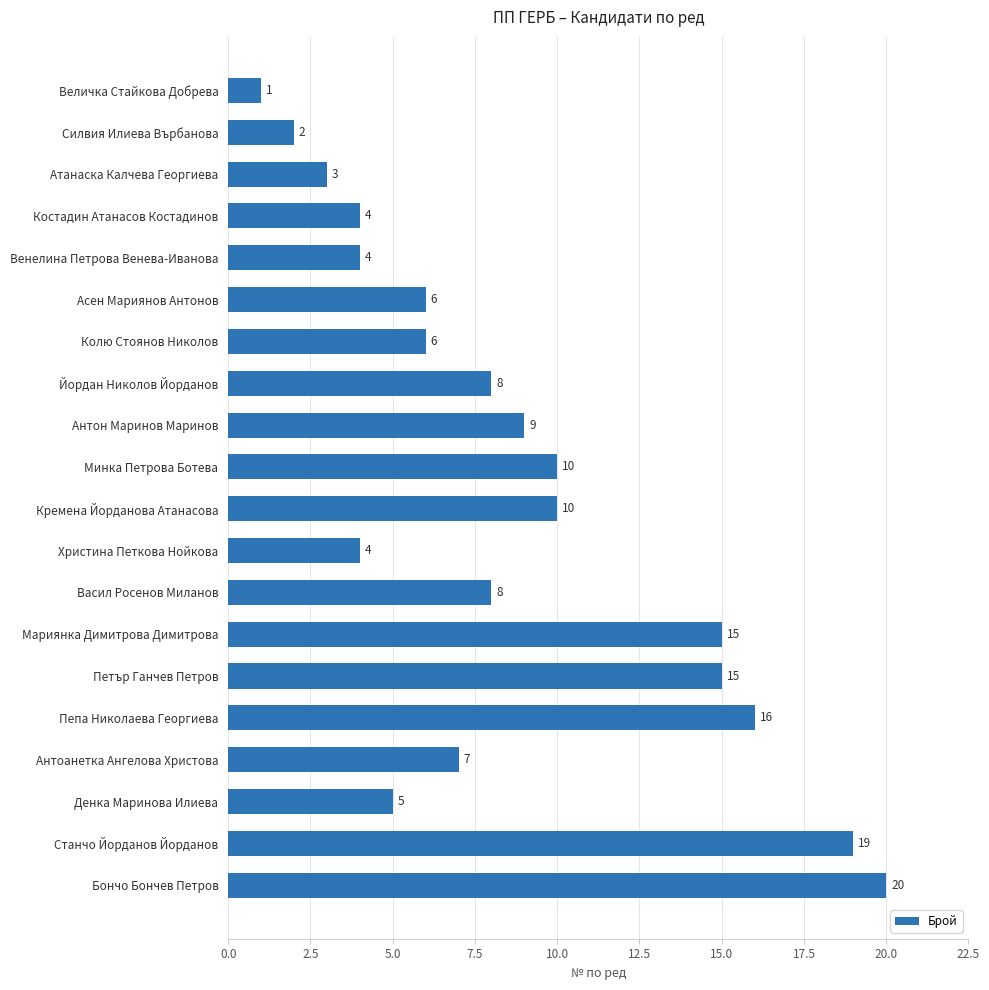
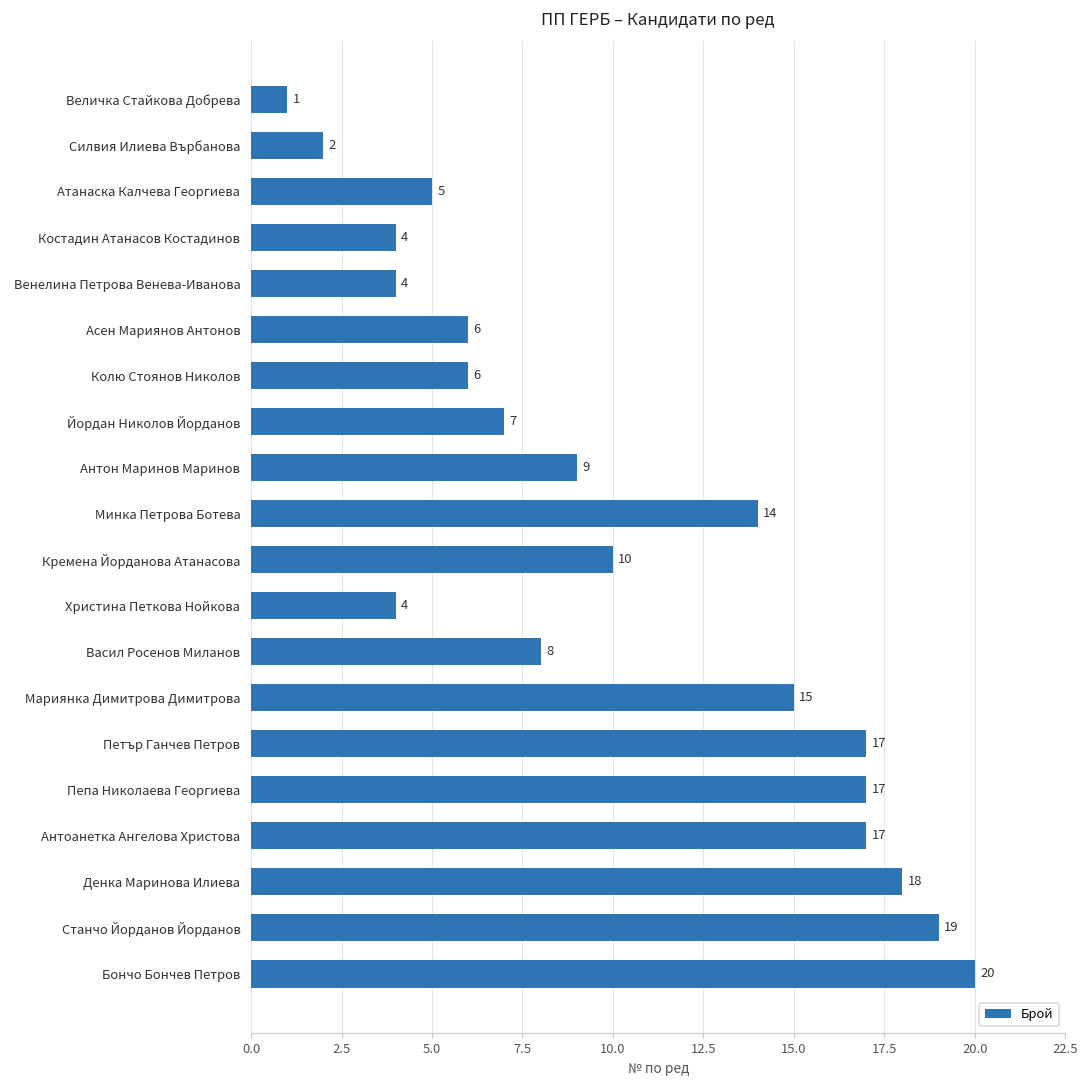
  {
    "Величка Стайкова Добрева": 1,
    "Силвия Илиева Върбанова": 2,
-   "Атанаска Калчева Георгиева": 3,
+   "Атанаска Калчева Георгиева": 5,
    "Костадин Атанасов Костадинов": 4,
    "Венелина Петрова Венева-Иванова": 4,
    "Асен Мариянов Антонов": 6,
    "Колю Стоянов Николов": 6,
-   "Йордан Николов Йорданов": 8,
+   "Йордан Николов Йорданов": 7,
    "Антон Маринов Маринов": 9,
-   "Минка Петрова Ботева": 10,
+   "Минка Петрова Ботева": 14,
    "Кремена Йорданова Атанасова": 10,
    "Христина Петкова Нойкова": 4,
    "Васил Росенов Миланов": 8,
    "Мариянка Димитрова Димитрова": 15,
-   "Петър Ганчев Петров": 15,
-   "Пепа Николаева Георгиева": 16,
-   "Антоанетка Ангелова Христова": 7,
-   "Денка Маринова Илиева": 5,
+   "Петър Ганчев Петров": 17,
+   "Пепа Николаева Георгиева": 17,
+   "Антоанетка Ангелова Христова": 17,
+   "Денка Маринова Илиева": 18,
    "Станчо Йорданов Йорданов": 19,
    "Бончо Бончев Петров": 20
  }
